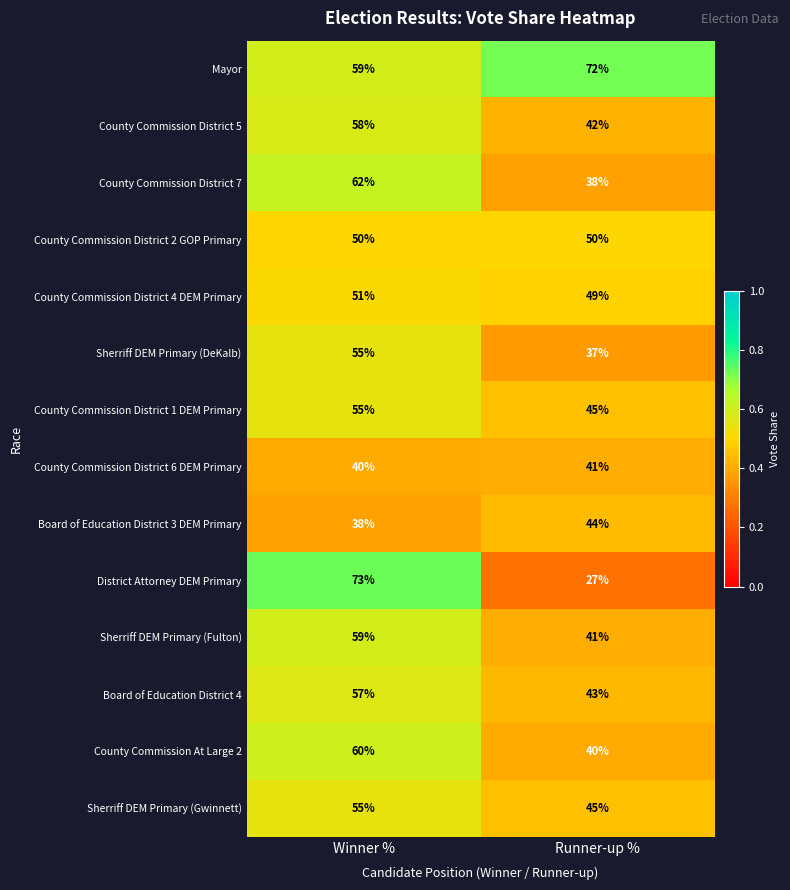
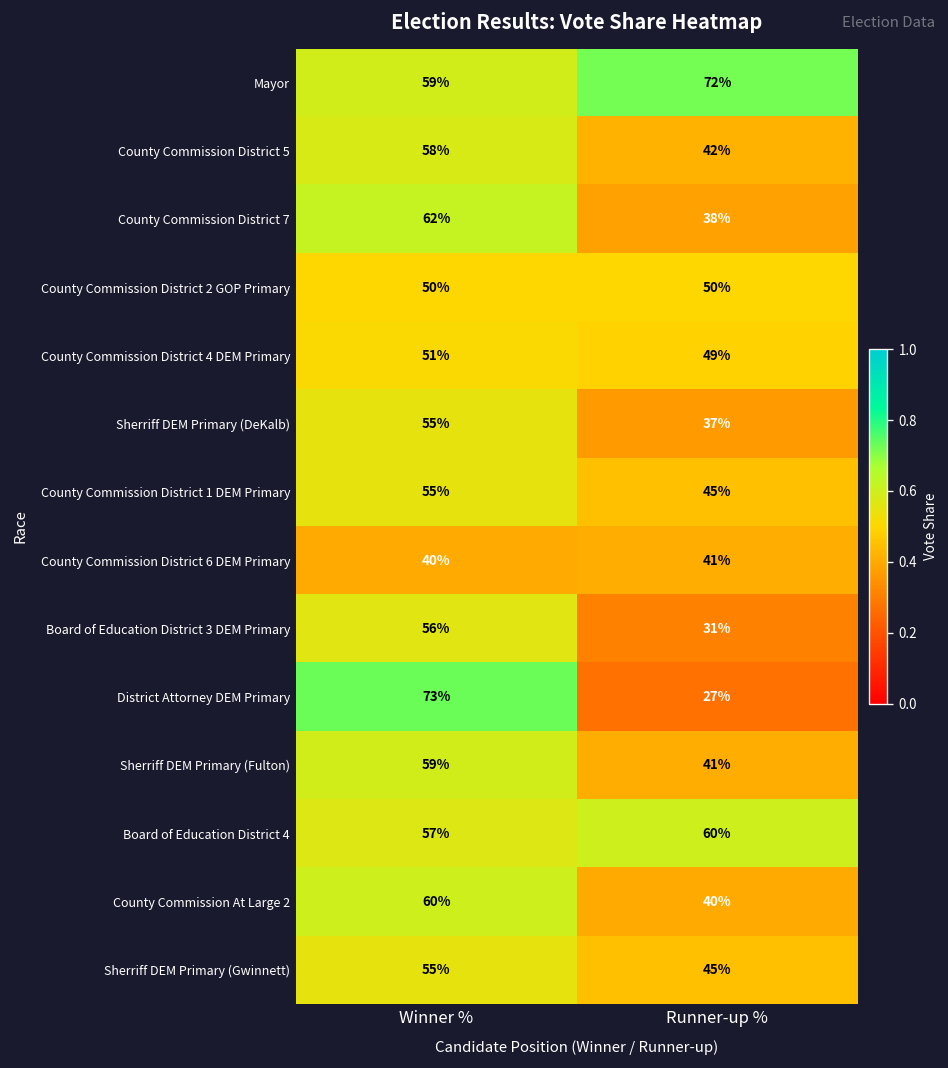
  {
    "Mayor": {
      "Winner %": "59%",
      "Runner-up %": "72%"
    },
    "County Commission District 5": {
      "Winner %": "58%",
      "Runner-up %": "42%"
    },
    "County Commission District 7": {
      "Winner %": "62%",
      "Runner-up %": "38%"
    },
    "County Commission District 2 GOP Primary": {
      "Winner %": "50%",
      "Runner-up %": "50%"
    },
    "County Commission District 4 DEM Primary": {
      "Winner %": "51%",
      "Runner-up %": "49%"
    },
    "Sherriff DEM Primary (DeKalb)": {
      "Winner %": "55%",
      "Runner-up %": "37%"
    },
    "County Commission District 1 DEM Primary": {
      "Winner %": "55%",
      "Runner-up %": "45%"
    },
    "County Commission District 6 DEM Primary": {
      "Winner %": "40%",
      "Runner-up %": "41%"
    },
    "Board of Education District 3 DEM Primary": {
-     "Winner %": "38%",
-     "Runner-up %": "44%"
+     "Winner %": "56%",
+     "Runner-up %": "31%"
    },
    "District Attorney DEM Primary": {
      "Winner %": "73%",
      "Runner-up %": "27%"
    },
    "Sherriff DEM Primary (Fulton)": {
      "Winner %": "59%",
      "Runner-up %": "41%"
    },
    "Board of Education District 4": {
      "Winner %": "57%",
-     "Runner-up %": "43%"
+     "Runner-up %": "60%"
    },
    "County Commission At Large 2": {
      "Winner %": "60%",
      "Runner-up %": "40%"
    },
    "Sherriff DEM Primary (Gwinnett)": {
      "Winner %": "55%",
      "Runner-up %": "45%"
    }
  }
